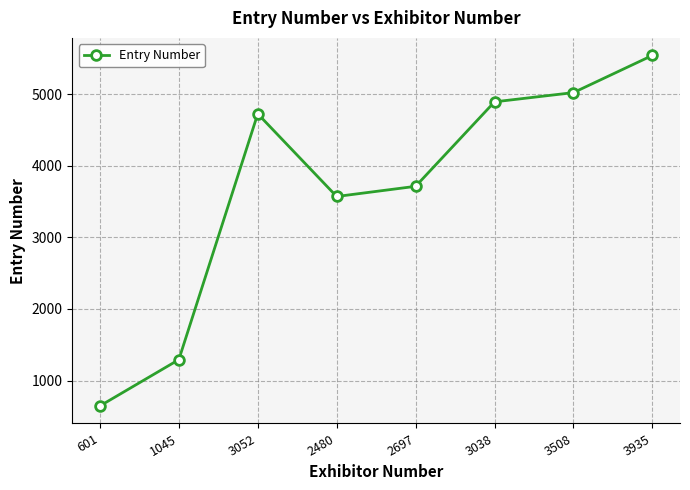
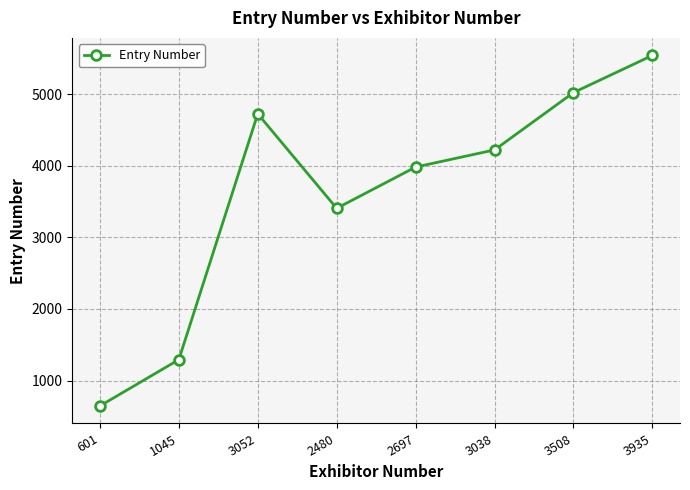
  {
    "601": 600,
    "1045": 1300,
    "3052": 4700,
-   "2480": 3600,
-   "2697": 3700,
-   "3038": 4900,
+   "2480": 3400,
+   "2697": 4000,
+   "3038": 4200,
    "3508": 5000,
    "3935": 5500
  }
